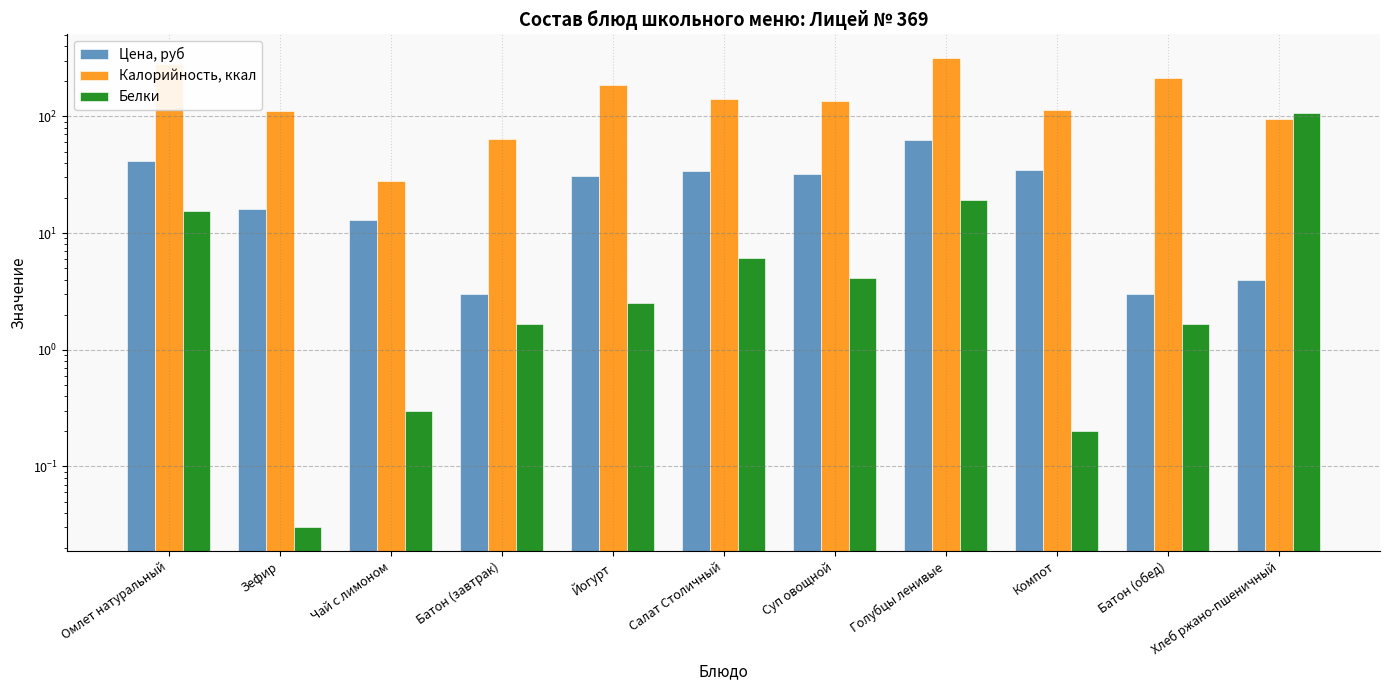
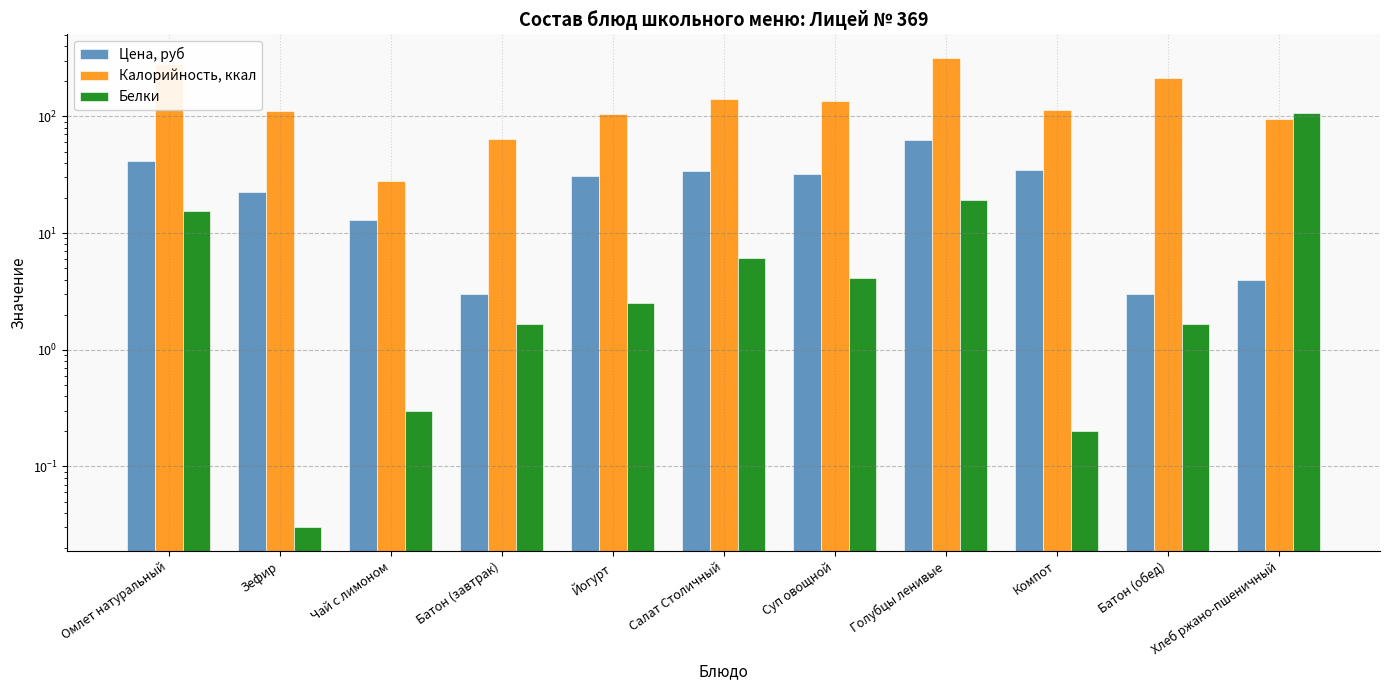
  {
    "Цена, руб": {
      "Омлет натуральный": 41,
-     "Зефир": 16,
+     "Зефир": 23,
      "Чай с лимоном": 13,
      "Батон (завтрак)": 3,
      "Йогурт": 31,
      "Салат Столичный": 34,
      "Суп овощной": 32,
      "Голубцы ленивые": 60,
      "Компот": 35,
      "Батон (обед)": 3,
      "Хлеб ржано-пшеничный": 4
    },
    "Калорийность, ккал": {
      "Зефир": 110,
      "Чай с лимоном": 28,
      "Батон (завтрак)": 60,
-     "Йогурт": 190,
+     "Йогурт": 100,
      "Салат Столичный": 140,
      "Суп овощной": 130,
      "Голубцы ленивые": 320,
      "Компот": 110,
      "Батон (обед)": 220,
      "Хлеб ржано-пшеничный": 90
    },
    "Белки": {
      "Омлет натуральный": 15,
      "Зефир": 0.030,
      "Чай с лимоном": 0.30,
      "Батон (завтрак)": 1.7,
      "Йогурт": 2.5,
      "Салат Столичный": 6,
      "Суп овощной": 4,
      "Голубцы ленивые": 19,
      "Компот": 0.20,
      "Батон (обед)": 1.7,
      "Хлеб ржано-пшеничный": 110
    }
  }
